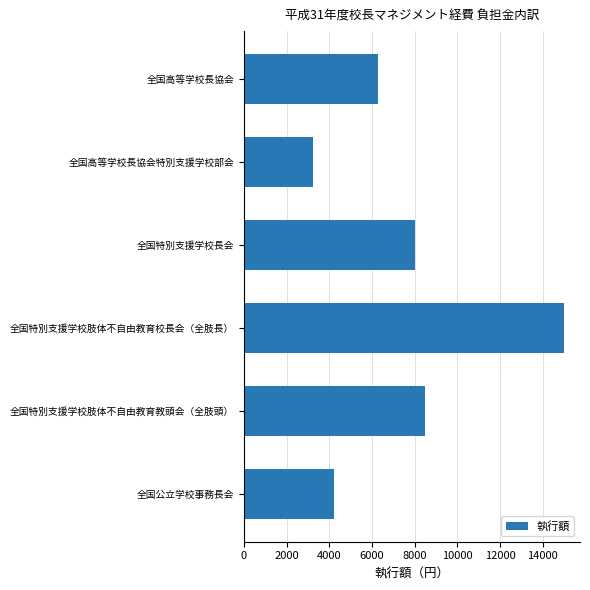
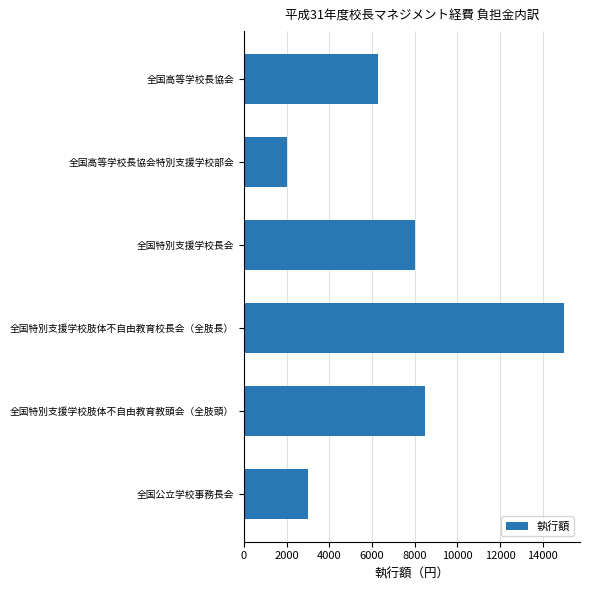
  {
    "全国高等学校長協会": 6300,
-   "全国高等学校長協会特別支援学校部会": 3200,
+   "全国高等学校長協会特別支援学校部会": 2000,
    "全国特別支援学校長会": 8000,
    "全国特別支援学校肢体不自由教育校長会（全肢長）": 15000,
    "全国特別支援学校肢体不自由教育教頭会（全肢頭）": 8500,
-   "全国公立学校事務長会": 4200
+   "全国公立学校事務長会": 3000
  }
